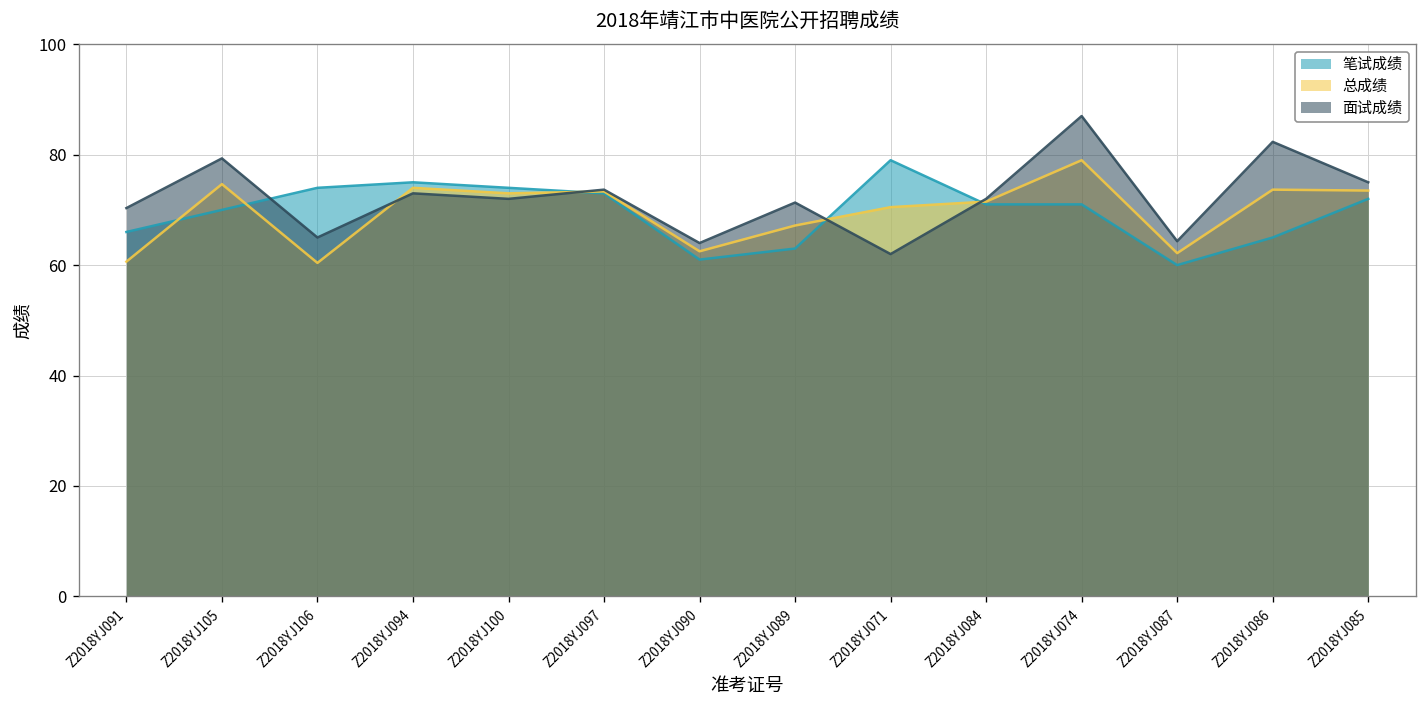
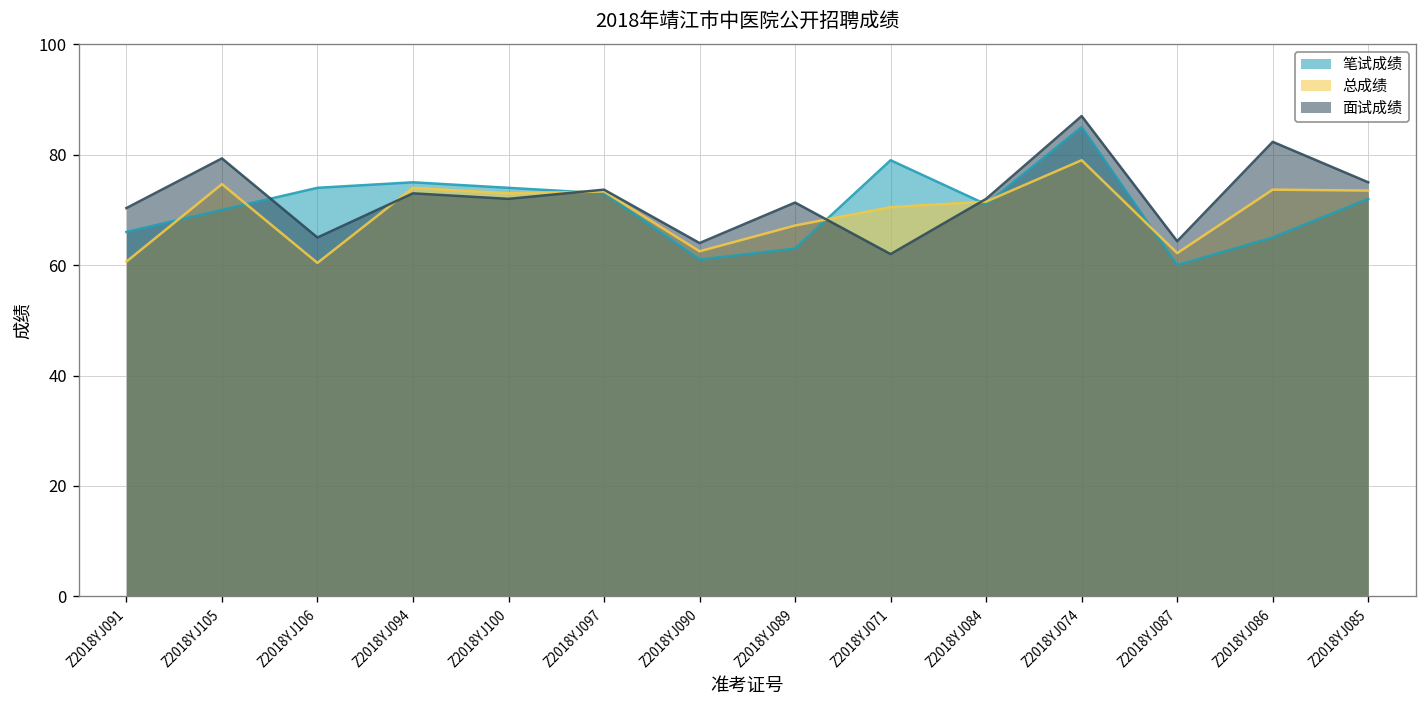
  {
    "笔试成绩": {
      "Z2018YJ091": 66,
      "Z2018YJ105": 70,
      "Z2018YJ106": 74,
      "Z2018YJ094": 75,
      "Z2018YJ100": 74,
      "Z2018YJ090": 61,
      "Z2018YJ089": 63,
      "Z2018YJ071": 79,
-     "Z2018YJ074": 71,
+     "Z2018YJ074": 85,
      "Z2018YJ087": 60,
      "Z2018YJ086": 65,
      "Z2018YJ085": 72
    },
    "总成绩": {
      "Z2018YJ091": 61,
      "Z2018YJ105": 75,
      "Z2018YJ106": 60,
      "Z2018YJ094": 74,
      "Z2018YJ100": 73,
      "Z2018YJ090": 63,
      "Z2018YJ089": 67,
      "Z2018YJ071": 71,
      "Z2018YJ074": 79,
      "Z2018YJ087": 62,
      "Z2018YJ086": 74,
      "Z2018YJ085": 74
    },
    "面试成绩": {
      "Z2018YJ091": 70,
      "Z2018YJ105": 79,
      "Z2018YJ106": 65,
      "Z2018YJ094": 73,
      "Z2018YJ100": 72,
      "Z2018YJ090": 64,
      "Z2018YJ089": 71,
      "Z2018YJ071": 62,
      "Z2018YJ074": 87,
      "Z2018YJ087": 64,
      "Z2018YJ086": 82,
      "Z2018YJ085": 75
    }
  }
